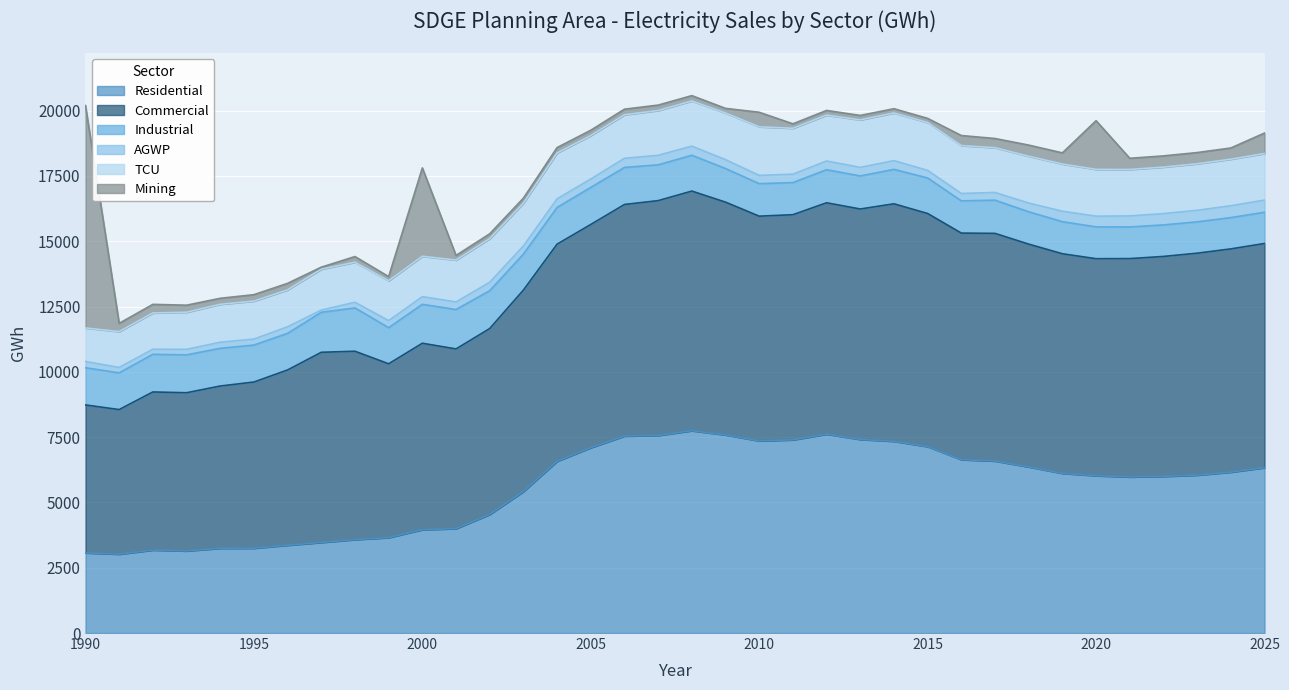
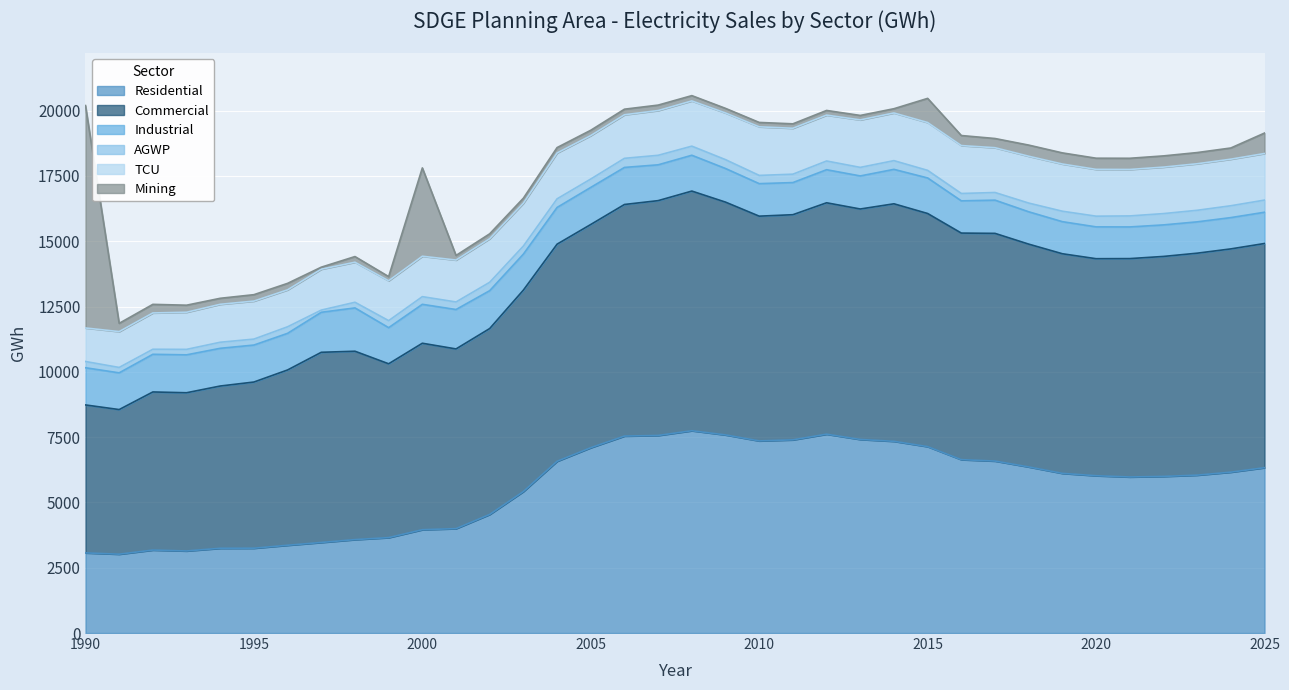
  {
    "Commercial": {
      "1990": 5700,
      "1995": 6400,
      "2000": 7100,
      "2005": 8500,
      "2010": 8600,
      "2015": 8900,
      "2020": 8300,
      "2025": 8600
    },
    "Mining": {
      "1990": 8500,
      "1995": 200,
      "2000": 3400,
      "2005": 200,
-     "2010": 600,
-     "2015": 200,
-     "2020": 1900,
+     "2010": 200,
+     "2015": 900,
+     "2020": 400,
      "2025": 800
    }
  }
